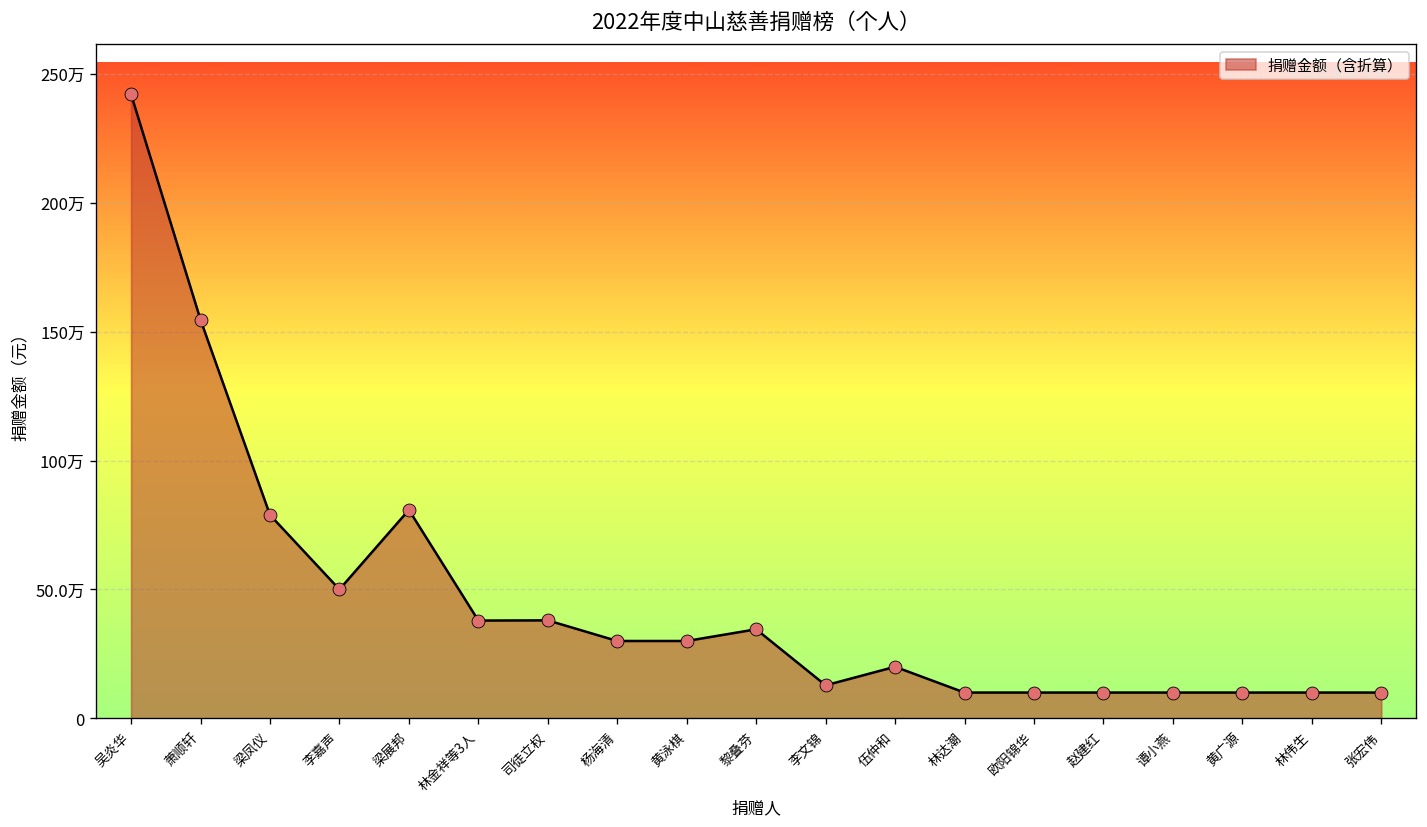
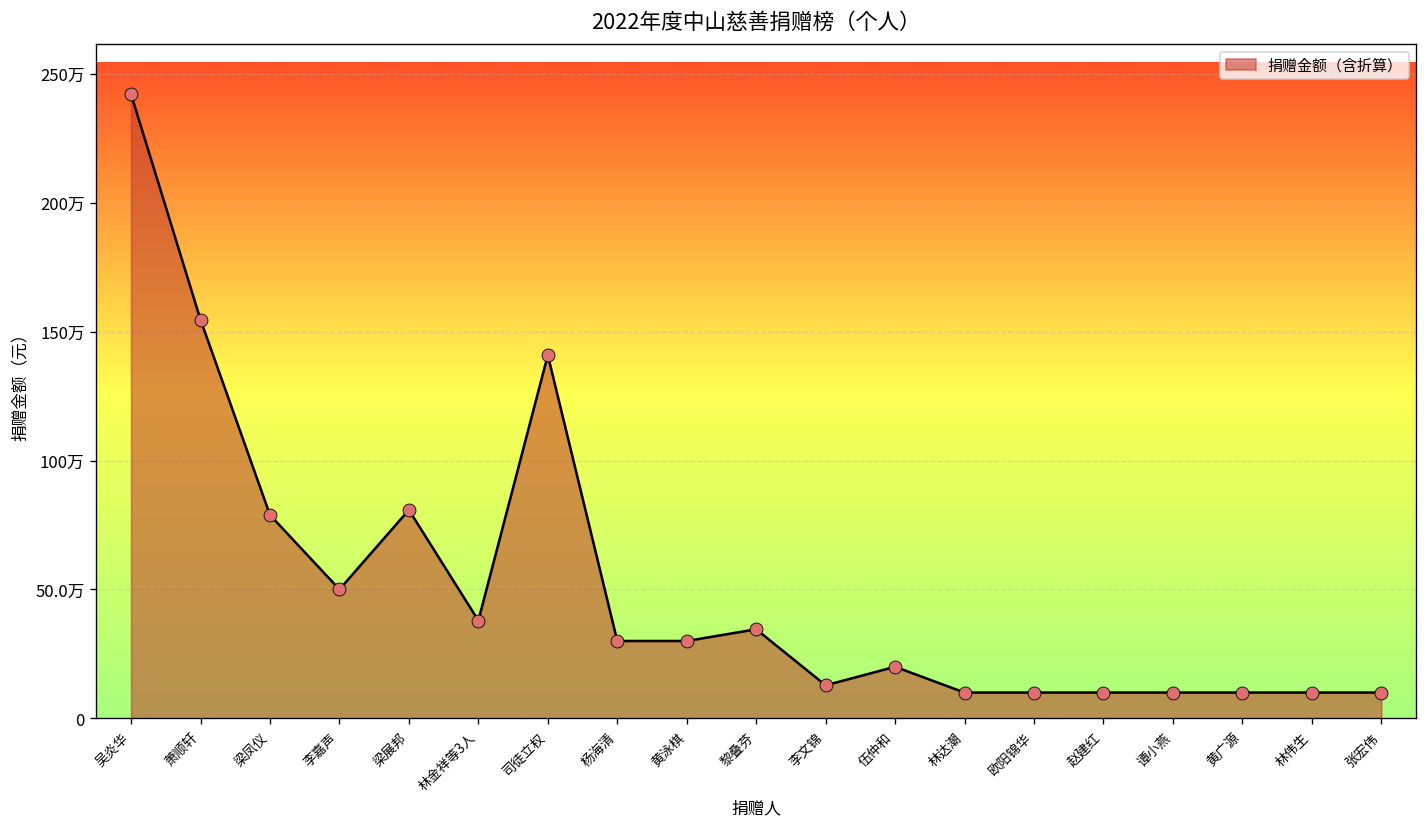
  {
    "吴炎华": "242万",
    "萧顺轩": "155万",
    "梁凤仪": "79万",
    "李嘉声": "50万",
    "梁展邦": "81万",
    "林金祥等3人": "38万",
-   "司徒立权": "38万",
+   "司徒立权": "141万",
    "杨海清": "30万",
    "黄泳棋": "30万",
    "黎叠芬": "35万",
    "李文锦": "13万",
    "伍仲和": "20万",
    "林达潮": "10万",
    "欧阳锦华": "10万",
    "赵建红": "10万",
    "谭小燕": "10万",
    "黄广源": "10万",
    "林伟生": "10万",
    "张宏伟": "10万"
  }
